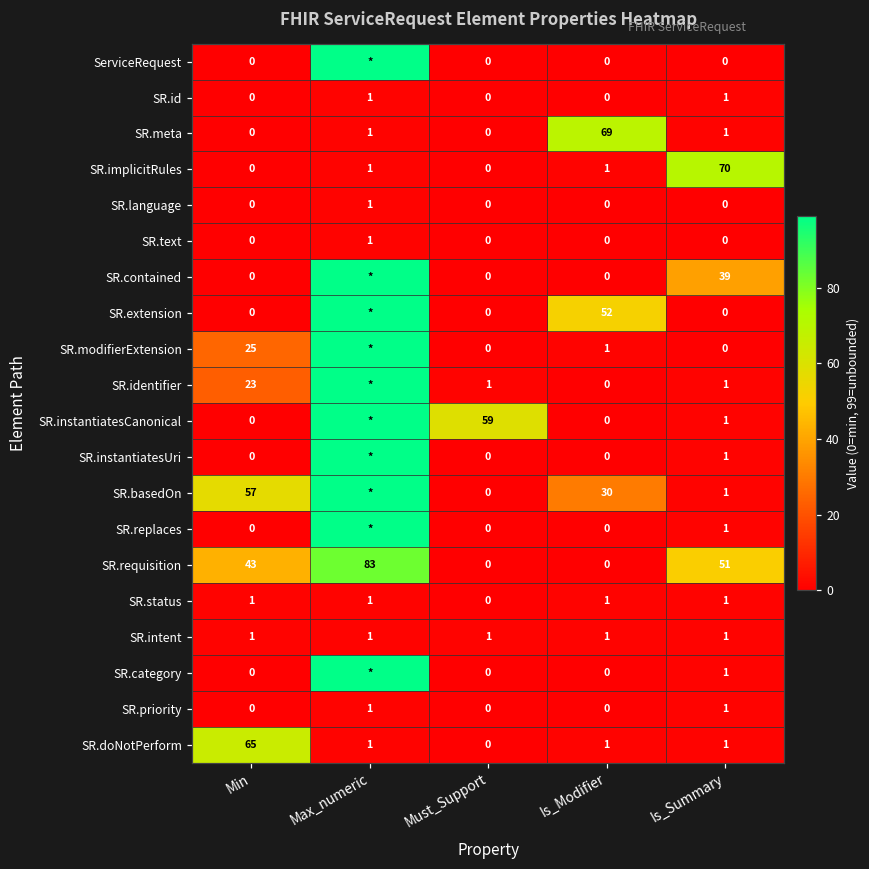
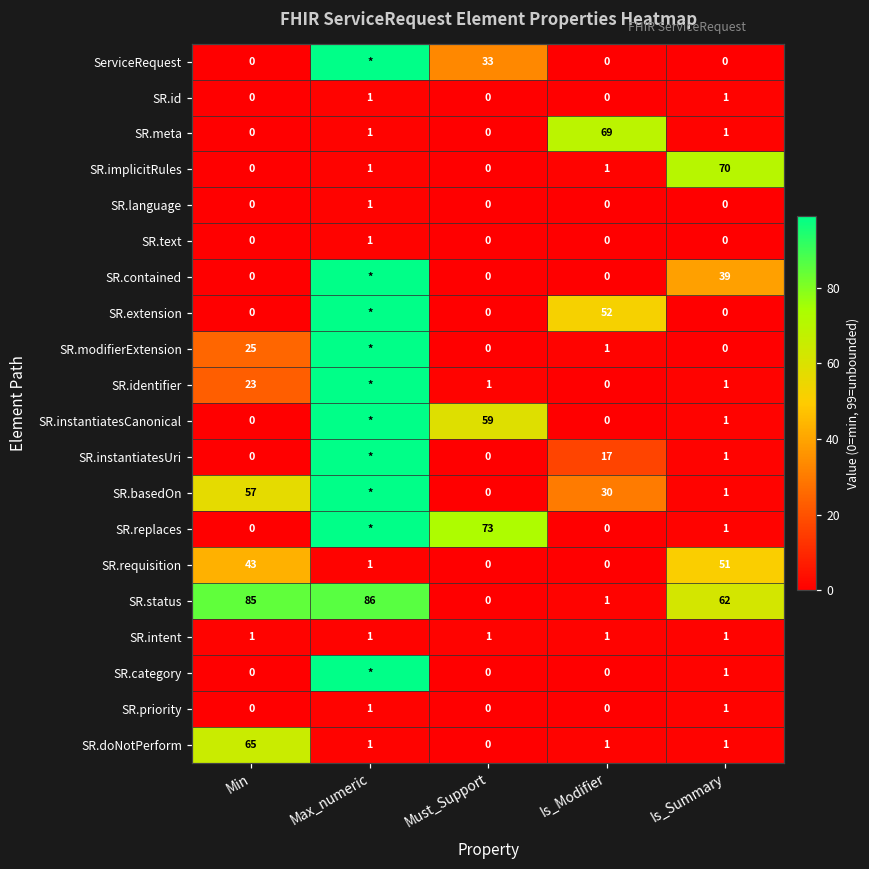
  {
    "ServiceRequest": {
      "Min": 0,
-     "Must_Support": 0,
+     "Must_Support": 33,
      "Is_Modifier": 0,
      "Is_Summary": 0
    },
    "SR.id": {
      "Min": 0,
      "Max_numeric": 1,
      "Must_Support": 0,
      "Is_Modifier": 0,
      "Is_Summary": 1
    },
    "SR.meta": {
      "Min": 0,
      "Max_numeric": 1,
      "Must_Support": 0,
      "Is_Modifier": 69,
      "Is_Summary": 1
    },
    "SR.implicitRules": {
      "Min": 0,
      "Max_numeric": 1,
      "Must_Support": 0,
      "Is_Modifier": 1,
      "Is_Summary": 70
    },
    "SR.language": {
      "Min": 0,
      "Max_numeric": 1,
      "Must_Support": 0,
      "Is_Modifier": 0,
      "Is_Summary": 0
    },
    "SR.text": {
      "Min": 0,
      "Max_numeric": 1,
      "Must_Support": 0,
      "Is_Modifier": 0,
      "Is_Summary": 0
    },
    "SR.contained": {
      "Min": 0,
      "Must_Support": 0,
      "Is_Modifier": 0,
      "Is_Summary": 39
    },
    "SR.extension": {
      "Min": 0,
      "Must_Support": 0,
      "Is_Modifier": 52,
      "Is_Summary": 0
    },
    "SR.modifierExtension": {
      "Min": 25,
      "Must_Support": 0,
      "Is_Modifier": 1,
      "Is_Summary": 0
    },
    "SR.identifier": {
      "Min": 23,
      "Must_Support": 1,
      "Is_Modifier": 0,
      "Is_Summary": 1
    },
    "SR.instantiatesCanonical": {
      "Min": 0,
      "Must_Support": 59,
      "Is_Modifier": 0,
      "Is_Summary": 1
    },
    "SR.instantiatesUri": {
      "Min": 0,
      "Must_Support": 0,
-     "Is_Modifier": 0,
+     "Is_Modifier": 17,
      "Is_Summary": 1
    },
    "SR.basedOn": {
      "Min": 57,
      "Must_Support": 0,
      "Is_Modifier": 30,
      "Is_Summary": 1
    },
    "SR.replaces": {
      "Min": 0,
-     "Must_Support": 0,
+     "Must_Support": 73,
      "Is_Modifier": 0,
      "Is_Summary": 1
    },
    "SR.requisition": {
      "Min": 43,
-     "Max_numeric": 83,
+     "Max_numeric": 1,
      "Must_Support": 0,
      "Is_Modifier": 0,
      "Is_Summary": 51
    },
    "SR.status": {
-     "Min": 1,
-     "Max_numeric": 1,
+     "Min": 85,
+     "Max_numeric": 86,
      "Must_Support": 0,
      "Is_Modifier": 1,
-     "Is_Summary": 1
+     "Is_Summary": 62
    },
    "SR.intent": {
      "Min": 1,
      "Max_numeric": 1,
      "Must_Support": 1,
      "Is_Modifier": 1,
      "Is_Summary": 1
    },
    "SR.category": {
      "Min": 0,
      "Must_Support": 0,
      "Is_Modifier": 0,
      "Is_Summary": 1
    },
    "SR.priority": {
      "Min": 0,
      "Max_numeric": 1,
      "Must_Support": 0,
      "Is_Modifier": 0,
      "Is_Summary": 1
    },
    "SR.doNotPerform": {
      "Min": 65,
      "Max_numeric": 1,
      "Must_Support": 0,
      "Is_Modifier": 1,
      "Is_Summary": 1
    }
  }
